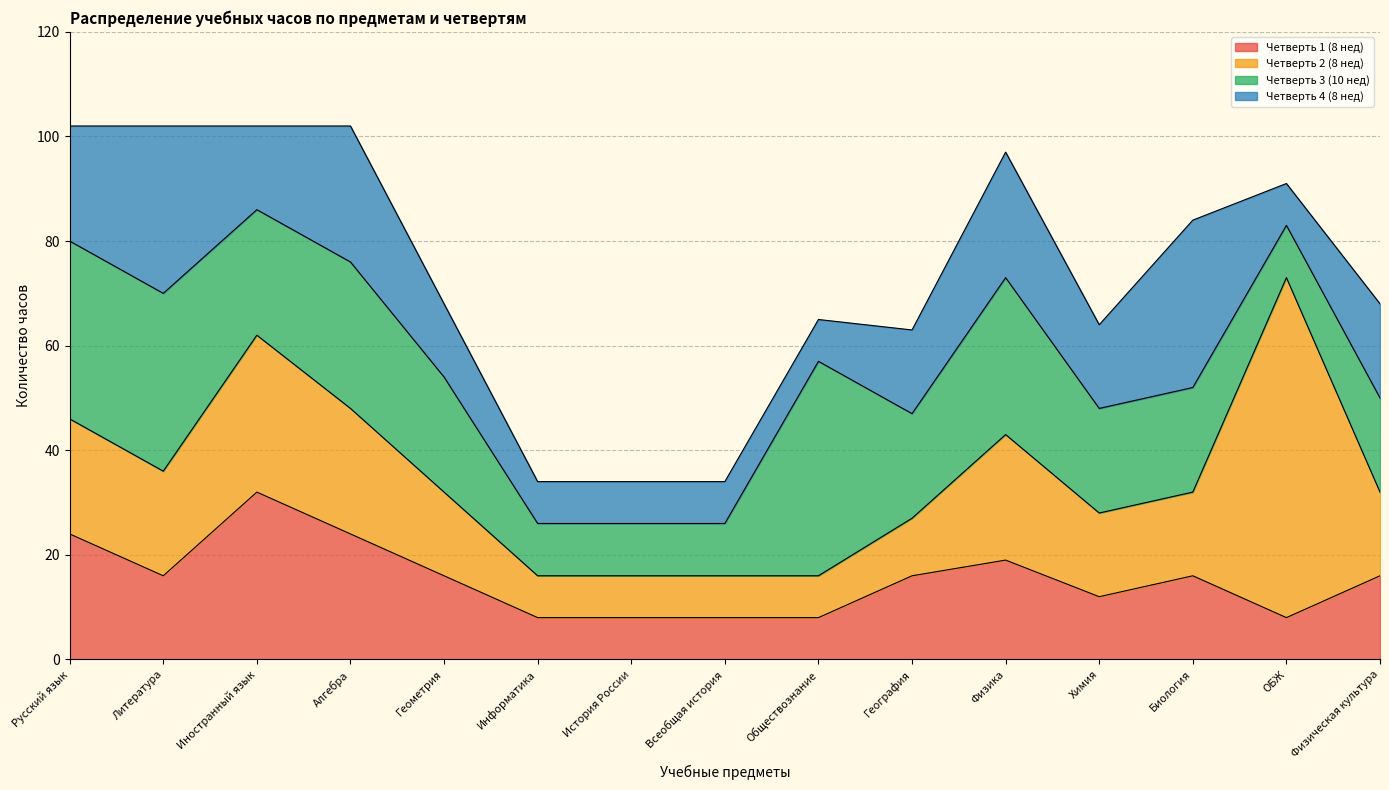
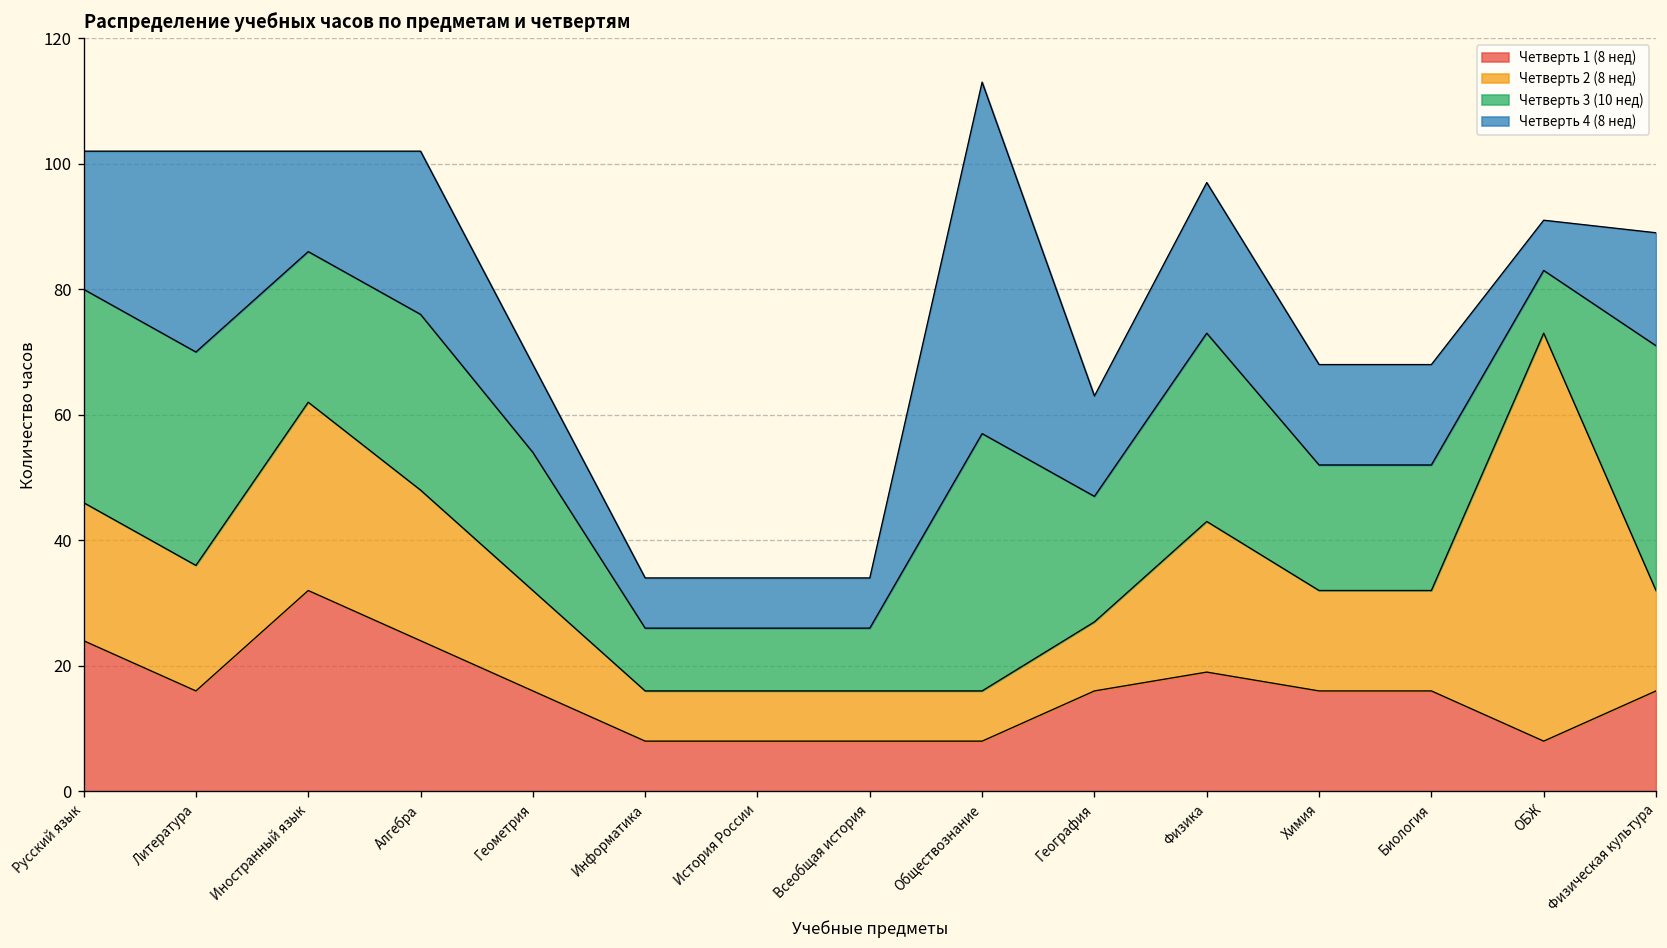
  {
    "Четверть 1 (8 нед)": {
      "Русский язык": 24,
      "Литература": 16,
      "Иностранный язык": 32,
      "Алгебра": 24,
      "Геометрия": 16,
      "Информатика": 8,
      "История России": 8,
      "Всеобщая история": 8,
      "Обществознание": 8,
      "География": 16,
      "Физика": 19,
-     "Химия": 12,
+     "Химия": 16,
      "Биология": 16,
      "ОБЖ": 8,
      "Физическая культура": 16
    },
    "Четверть 2 (8 нед)": {
      "Русский язык": 22,
      "Литература": 20,
      "Иностранный язык": 30,
      "Алгебра": 24,
      "Геометрия": 16,
      "Информатика": 8,
      "История России": 8,
      "Всеобщая история": 8,
      "Обществознание": 8,
      "География": 11,
      "Физика": 24,
      "Химия": 16,
      "Биология": 16,
      "ОБЖ": 65,
      "Физическая культура": 16
    },
    "Четверть 3 (10 нед)": {
      "Русский язык": 34,
      "Литература": 34,
      "Иностранный язык": 24,
      "Алгебра": 28,
      "Геометрия": 22,
      "Информатика": 10,
      "История России": 10,
      "Всеобщая история": 10,
      "Обществознание": 41,
      "География": 20,
      "Физика": 30,
      "Химия": 20,
      "Биология": 20,
      "ОБЖ": 10,
-     "Физическая культура": 18
+     "Физическая культура": 39
    },
    "Четверть 4 (8 нед)": {
      "Русский язык": 22,
      "Литература": 32,
      "Иностранный язык": 16,
      "Алгебра": 26,
      "Геометрия": 14,
      "Информатика": 8,
      "История России": 8,
      "Всеобщая история": 8,
-     "Обществознание": 8,
+     "Обществознание": 56,
      "География": 16,
      "Физика": 24,
      "Химия": 16,
-     "Биология": 32,
+     "Биология": 16,
      "ОБЖ": 8,
      "Физическая культура": 18
    }
  }
